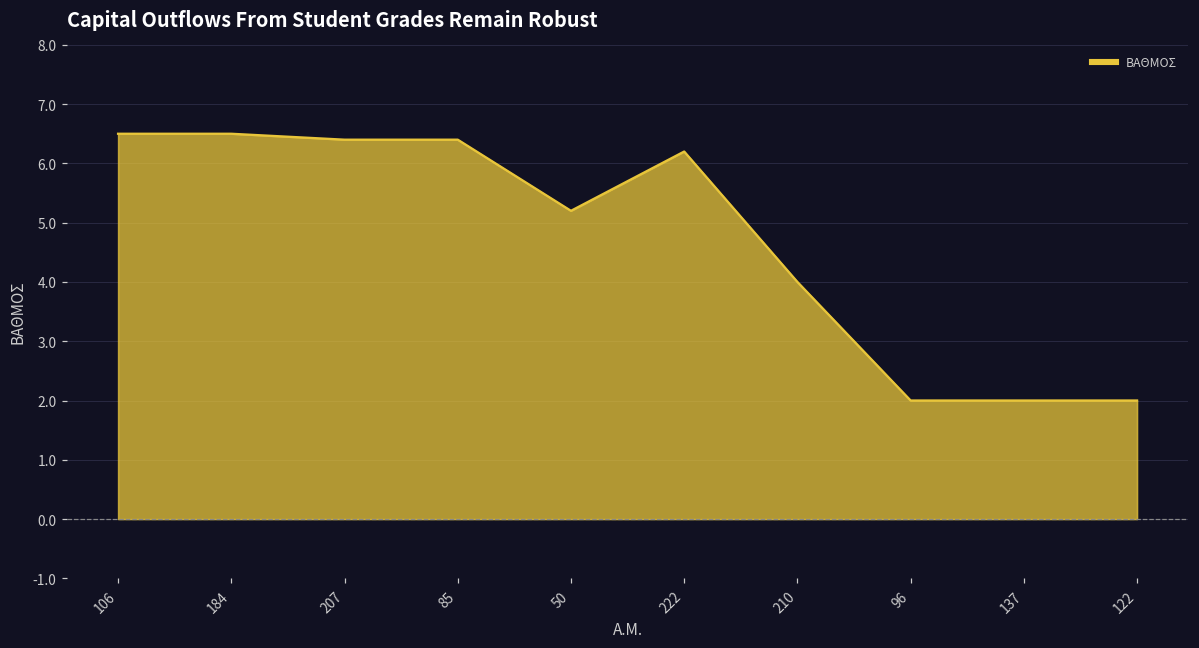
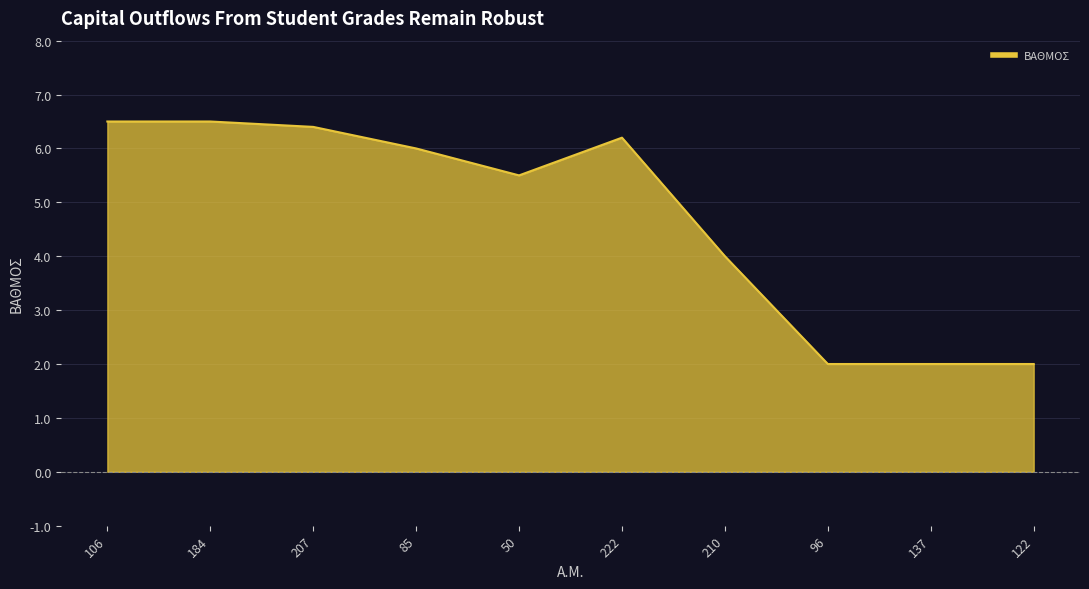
  {
    "106": 6.5,
    "184": 6.5,
    "207": 6.4,
-   "85": 6.4,
-   "50": 5.2,
+   "85": 6.0,
+   "50": 5.5,
    "222": 6.2,
    "210": 4.0,
    "96": 2.0,
    "137": 2.0,
    "122": 2.0
  }
